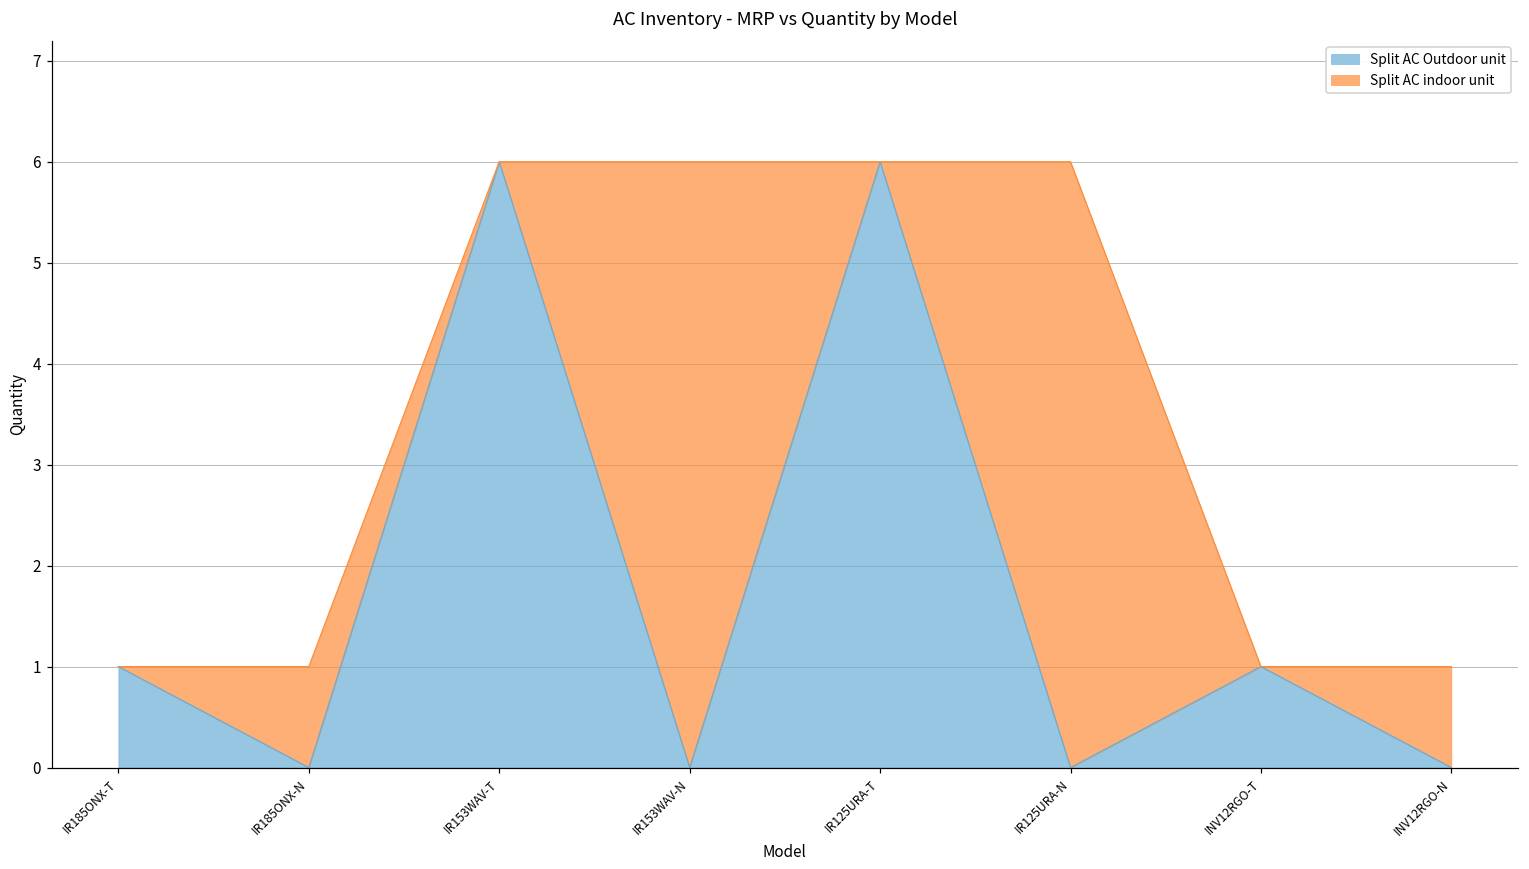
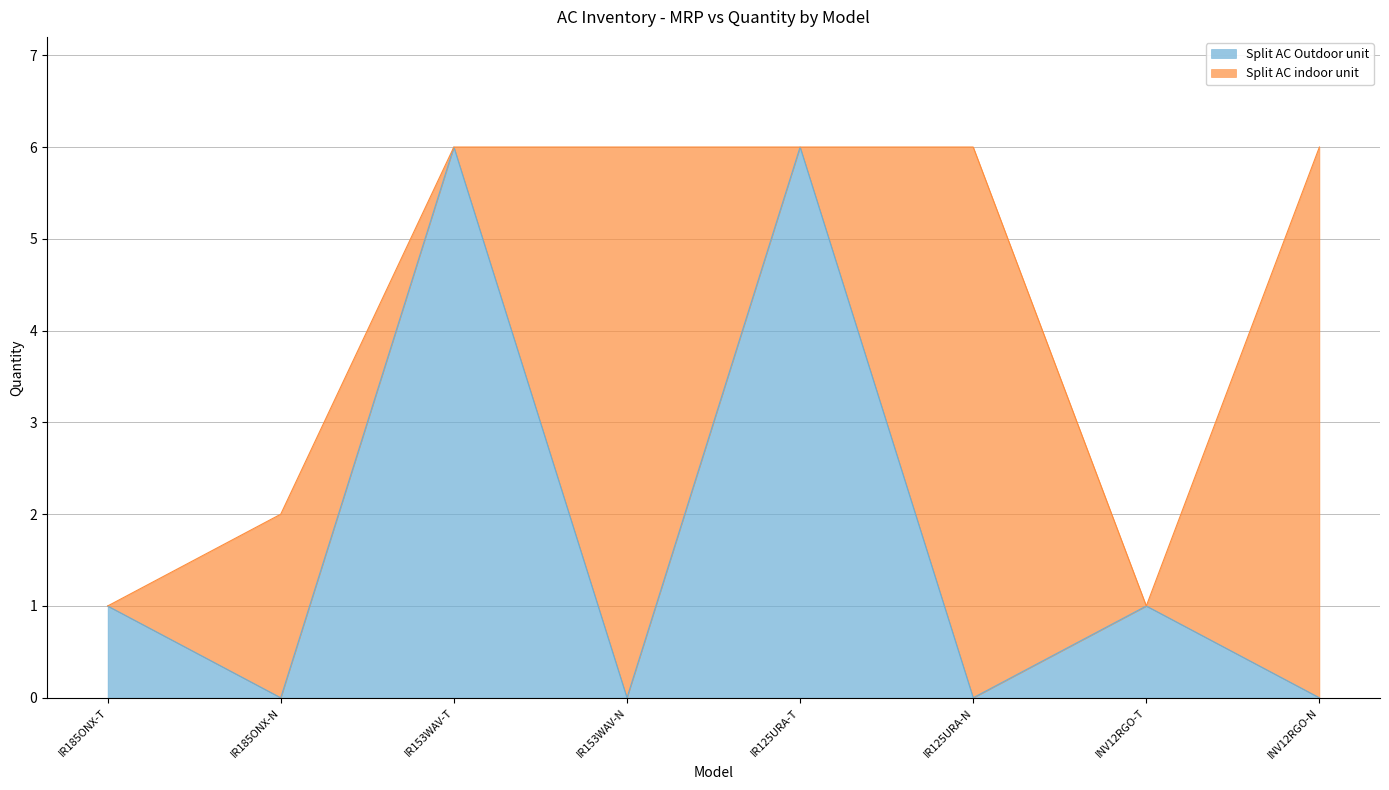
  {
    "Split AC Outdoor unit": {
      "IR185ONX-N": 0,
      "IR153WAV-N": 0,
      "IR125URA-N": 0,
      "INV12RGO-N": 0
    },
    "Split AC indoor unit": {
-     "IR185ONX-N": 1,
+     "IR185ONX-N": 2,
      "IR153WAV-N": 6,
      "IR125URA-N": 6,
-     "INV12RGO-N": 1
+     "INV12RGO-N": 6
    }
  }
